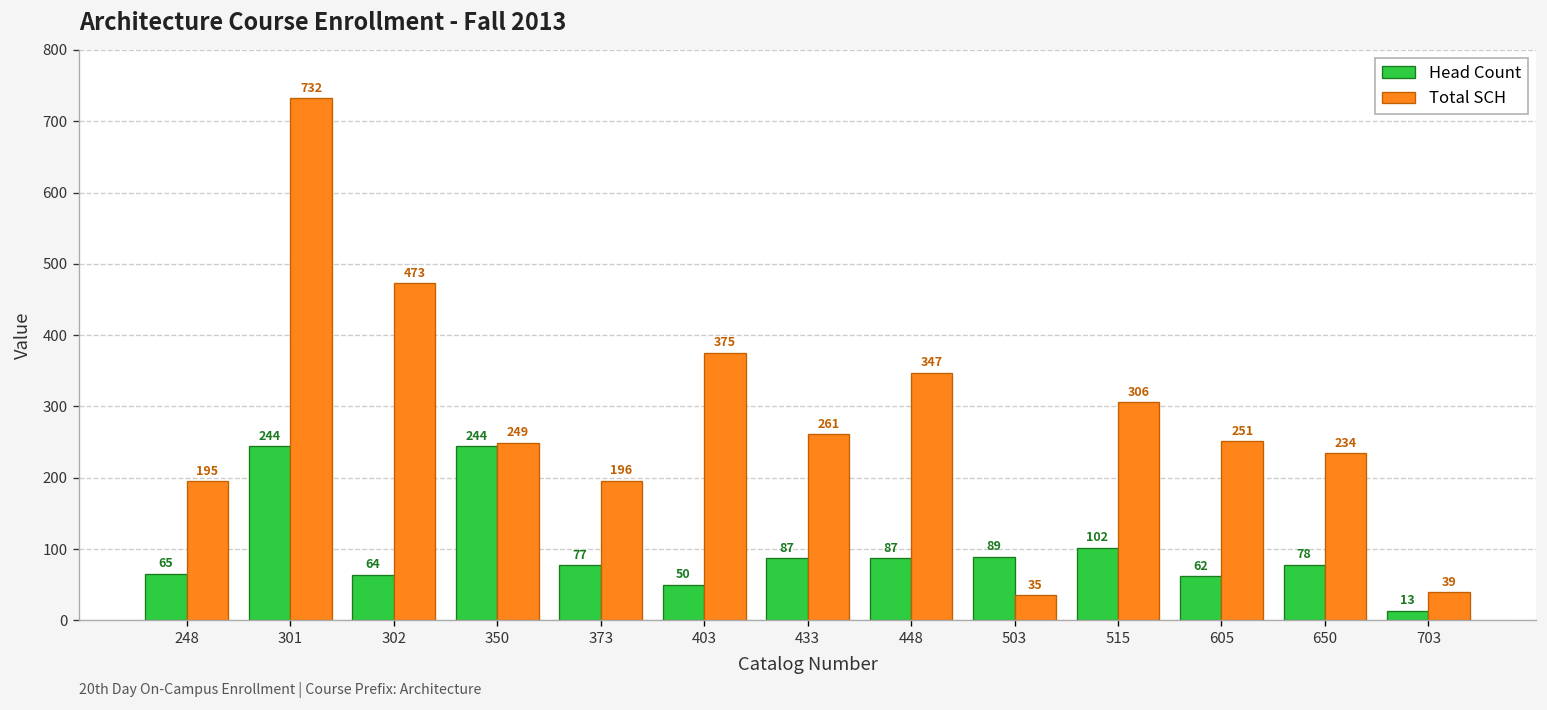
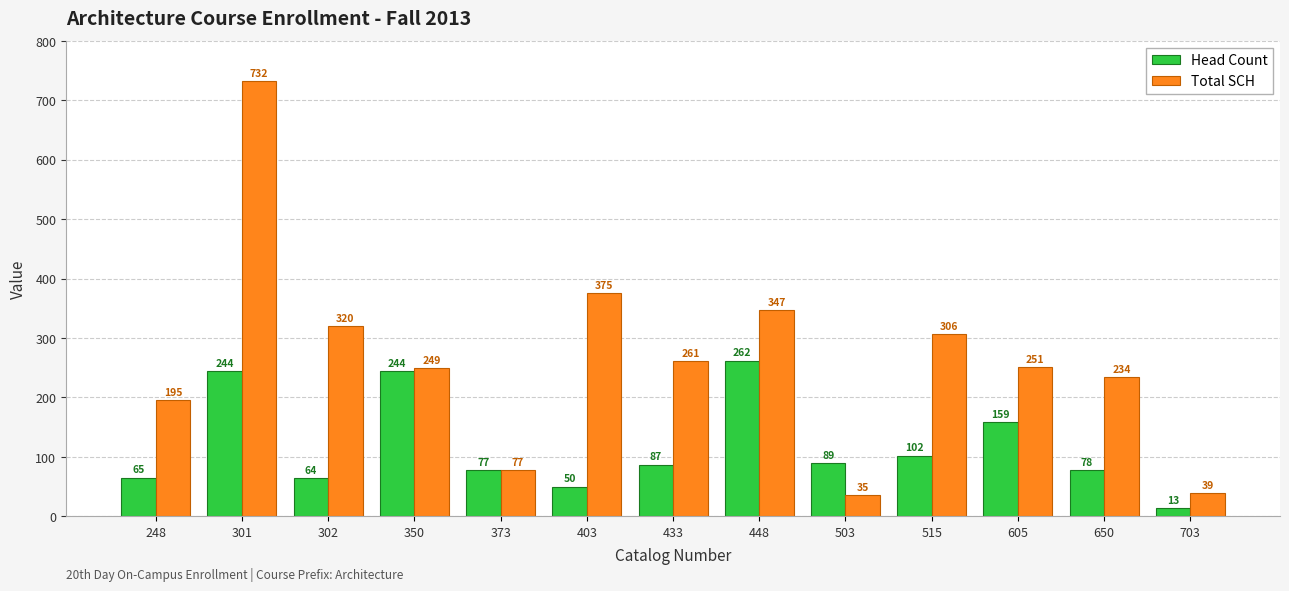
  {
    "Head Count": {
      "248": 65,
      "301": 244,
      "302": 64,
      "350": 244,
      "373": 77,
      "403": 50,
      "433": 87,
-     "448": 87,
+     "448": 262,
      "503": 89,
      "515": 102,
-     "605": 62,
+     "605": 159,
      "650": 78,
      "703": 13
    },
    "Total SCH": {
      "248": 195,
      "301": 732,
-     "302": 473,
+     "302": 320,
      "350": 249,
-     "373": 196,
+     "373": 77,
      "403": 375,
      "433": 261,
      "448": 347,
      "503": 35,
      "515": 306,
      "605": 251,
      "650": 234,
      "703": 39
    }
  }
